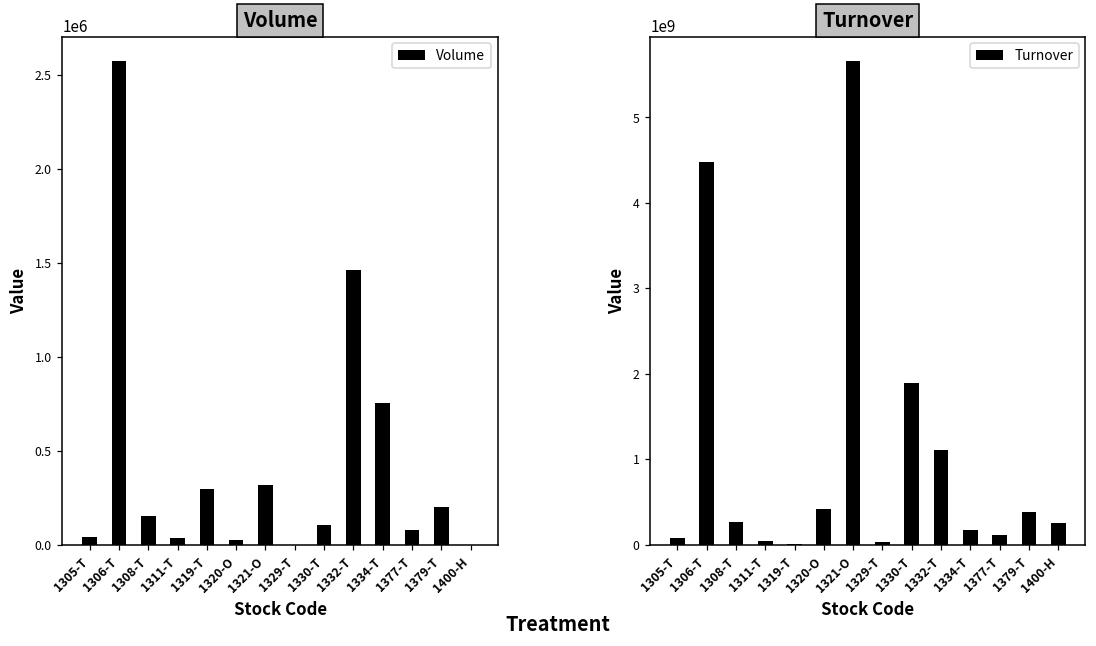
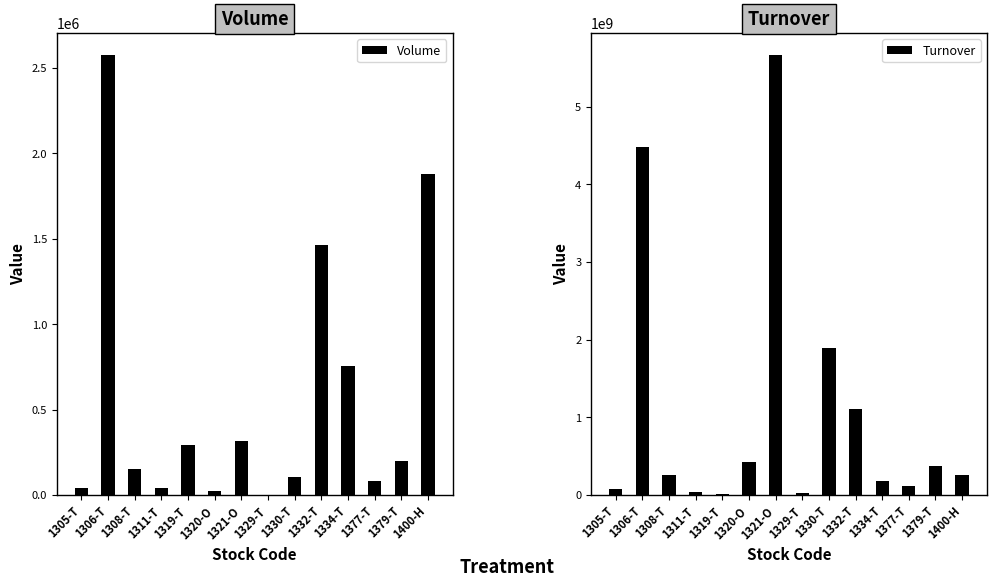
  {
    "Volume": {
      "1305-T": 40000,
      "1306-T": 2580000,
      "1308-T": 150000,
      "1311-T": 40000,
      "1319-T": 290000,
      "1320-O": 20000,
      "1321-O": 320000,
      "1330-T": 110000,
      "1332-T": 1460000,
      "1334-T": 750000,
      "1377-T": 80000,
      "1379-T": 200000,
-     "1400-H": 0
+     "1400-H": 1880000
    },
    "Turnover": {
      "1305-T": 100000000,
      "1306-T": 4500000000,
      "1308-T": 300000000,
      "1311-T": 0,
      "1320-O": 400000000,
      "1321-O": 5700000000,
      "1330-T": 1900000000,
      "1332-T": 1100000000,
      "1334-T": 200000000,
      "1377-T": 100000000,
      "1379-T": 400000000,
      "1400-H": 300000000
    }
  }
